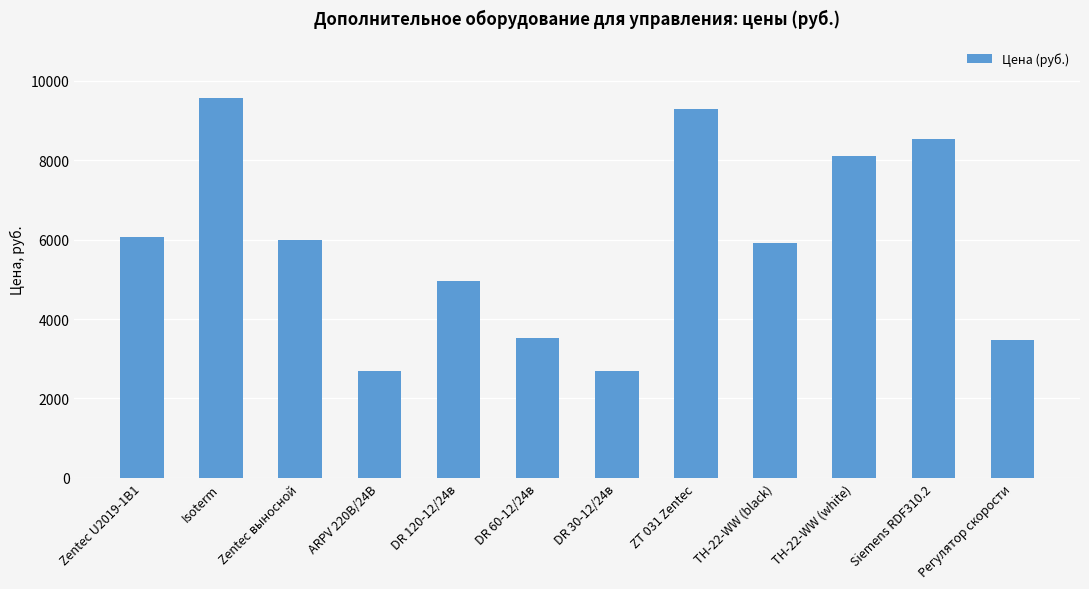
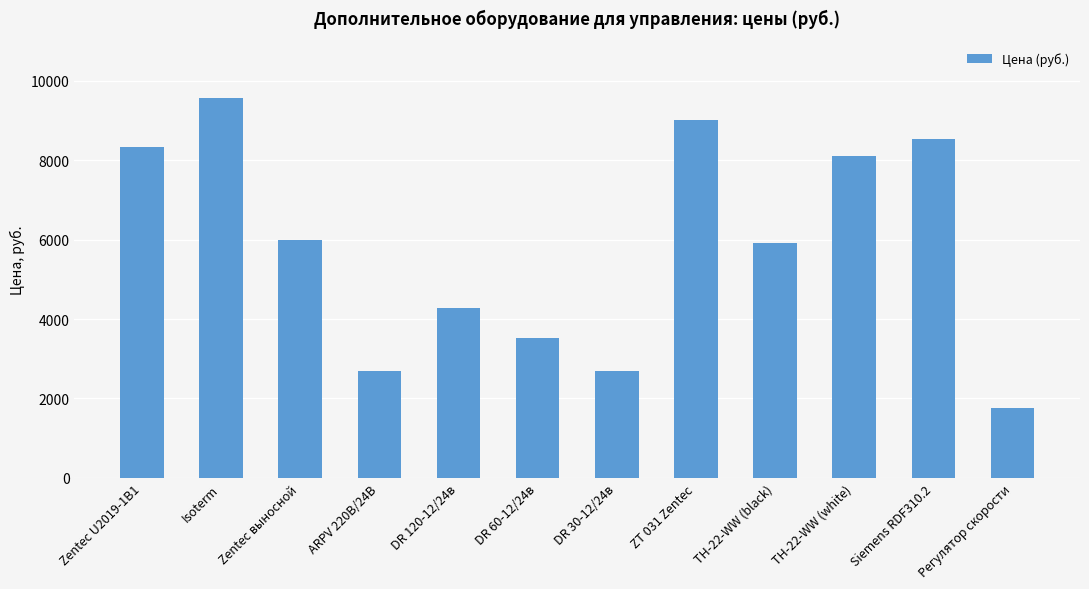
  {
-   "Zentec U2019-1B1": 6100,
+   "Zentec U2019-1B1": 8300,
    "Isoterm": 9600,
    "Zentec выносной": 6000,
    "ARPV 220В/24В": 2700,
-   "DR 120-12/24в": 5000,
+   "DR 120-12/24в": 4300,
    "DR 60-12/24в": 3500,
    "DR 30-12/24в": 2700,
-   "ZT 031 Zentec": 9300,
+   "ZT 031 Zentec": 9000,
    "ТН-22-WW (black)": 5900,
    "ТН-22-WW (white)": 8100,
    "Siemens RDF310.2": 8500,
-   "Регулятор скорости": 3500
+   "Регулятор скорости": 1800
  }
